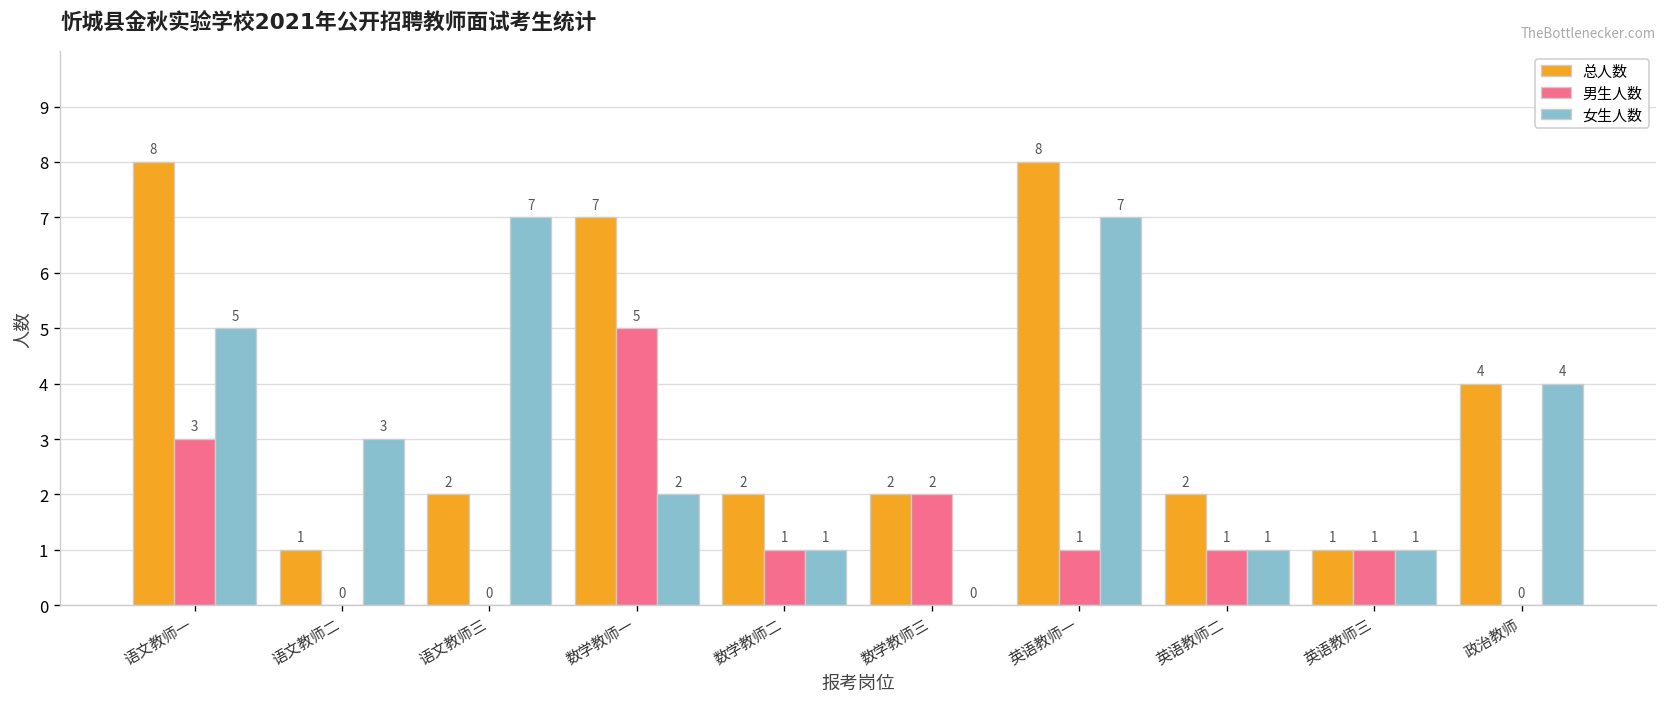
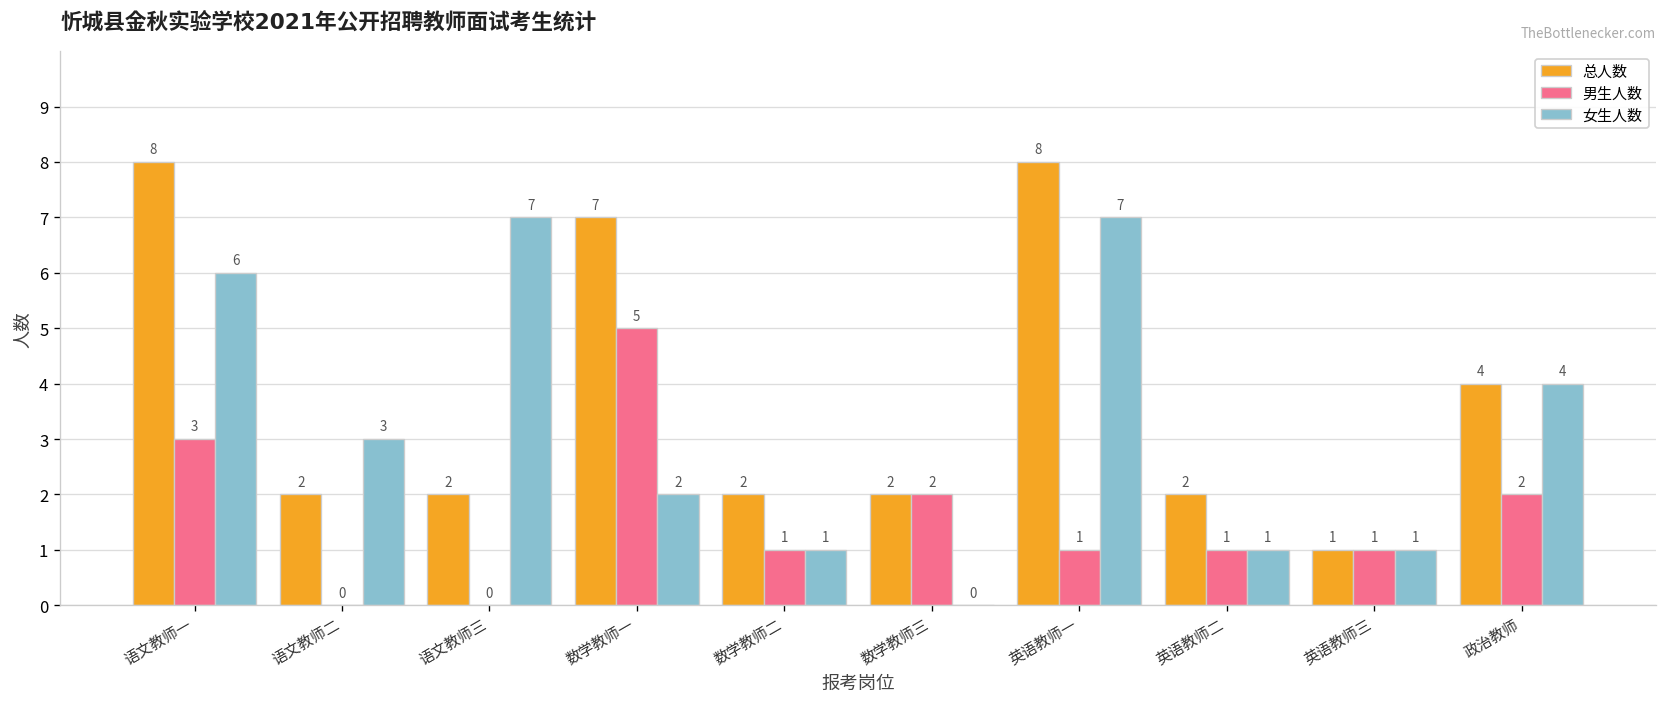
  {
    "总人数": {
      "语文教师一": 8,
-     "语文教师二": 1,
+     "语文教师二": 2,
      "语文教师三": 2,
      "数学教师一": 7,
      "数学教师二": 2,
      "数学教师三": 2,
      "英语教师一": 8,
      "英语教师二": 2,
      "英语教师三": 1,
      "政治教师": 4
    },
    "男生人数": {
      "语文教师一": 3,
      "语文教师二": 0,
      "语文教师三": 0,
      "数学教师一": 5,
      "数学教师二": 1,
      "数学教师三": 2,
      "英语教师一": 1,
      "英语教师二": 1,
      "英语教师三": 1,
-     "政治教师": 0
+     "政治教师": 2
    },
    "女生人数": {
-     "语文教师一": 5,
+     "语文教师一": 6,
      "语文教师二": 3,
      "语文教师三": 7,
      "数学教师一": 2,
      "数学教师二": 1,
      "数学教师三": 0,
      "英语教师一": 7,
      "英语教师二": 1,
      "英语教师三": 1,
      "政治教师": 4
    }
  }
